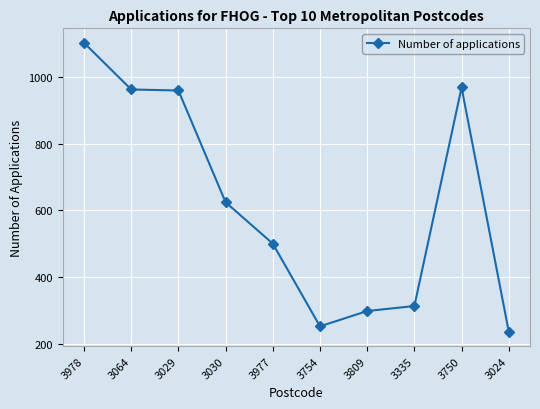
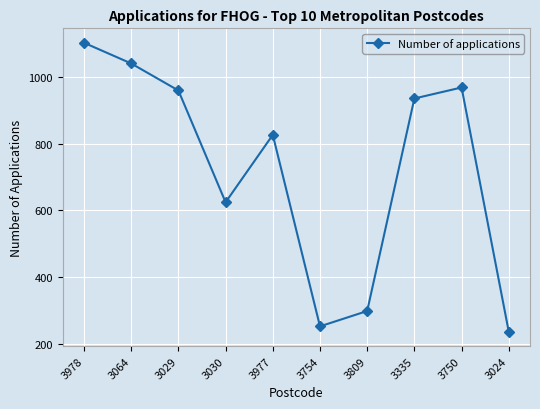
  {
    "3978": 1100,
-   "3064": 960,
+   "3064": 1040,
    "3029": 960,
    "3030": 620,
-   "3977": 500,
+   "3977": 830,
    "3754": 250,
    "3809": 300,
-   "3335": 310,
+   "3335": 940,
    "3750": 970,
    "3024": 240
  }
